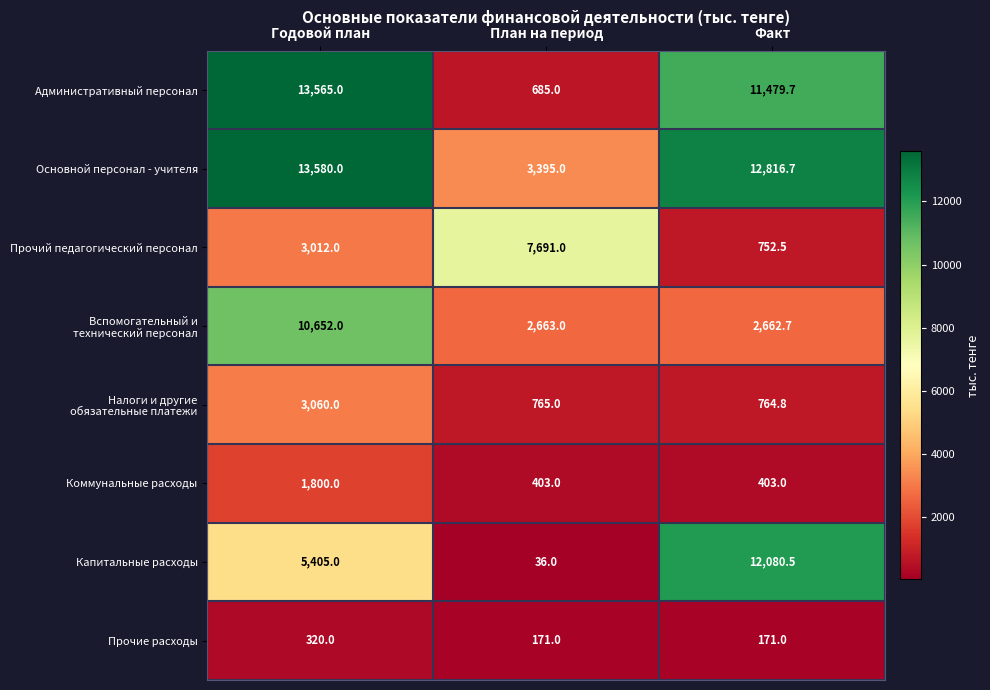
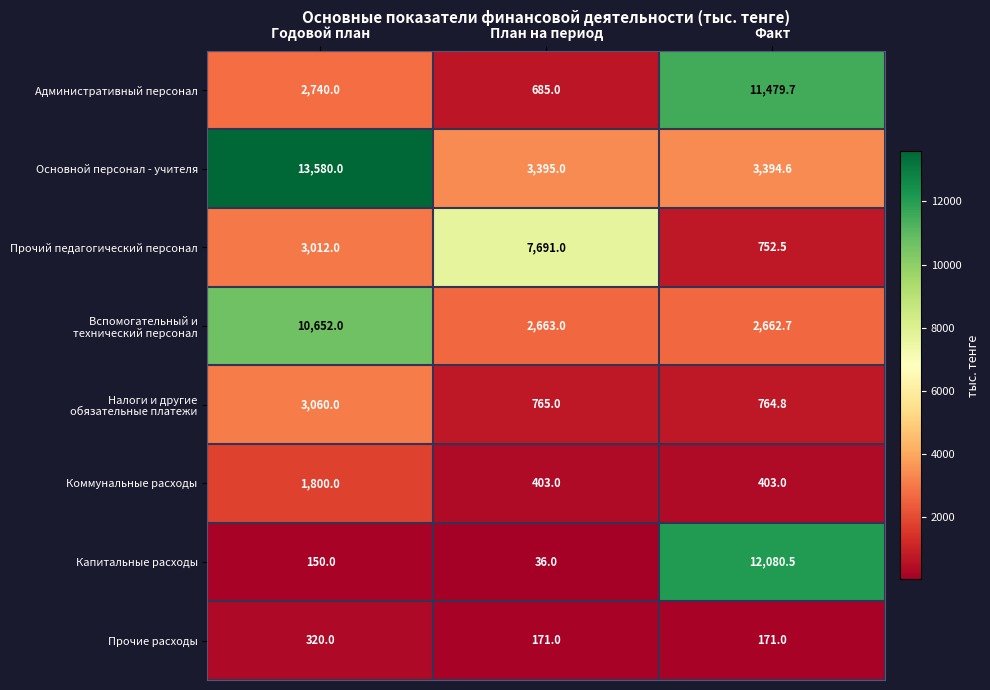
  {
    "Административный персонал": {
-     "Годовой план": "13,565.0",
+     "Годовой план": "2,740.0",
      "План на период": "685.0",
      "Факт": "11,479.7"
    },
    "Основной персонал - учителя": {
      "Годовой план": "13,580.0",
      "План на период": "3,395.0",
-     "Факт": "12,816.7"
+     "Факт": "3,394.6"
    },
    "Прочий педагогический персонал": {
      "Годовой план": "3,012.0",
      "План на период": "7,691.0",
      "Факт": "752.5"
    },
    "Вспомогательный и технический персонал": {
      "Годовой план": "10,652.0",
      "План на период": "2,663.0",
      "Факт": "2,662.7"
    },
    "Налоги и другие обязательные платежи": {
      "Годовой план": "3,060.0",
      "План на период": "765.0",
      "Факт": "764.8"
    },
    "Коммунальные расходы": {
      "Годовой план": "1,800.0",
      "План на период": "403.0",
      "Факт": "403.0"
    },
    "Капитальные расходы": {
-     "Годовой план": "5,405.0",
+     "Годовой план": "150.0",
      "План на период": "36.0",
      "Факт": "12,080.5"
    },
    "Прочие расходы": {
      "Годовой план": "320.0",
      "План на период": "171.0",
      "Факт": "171.0"
    }
  }
